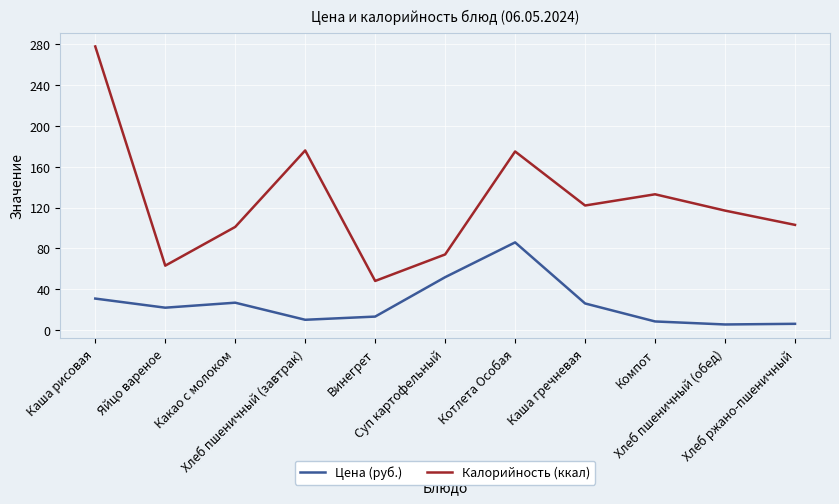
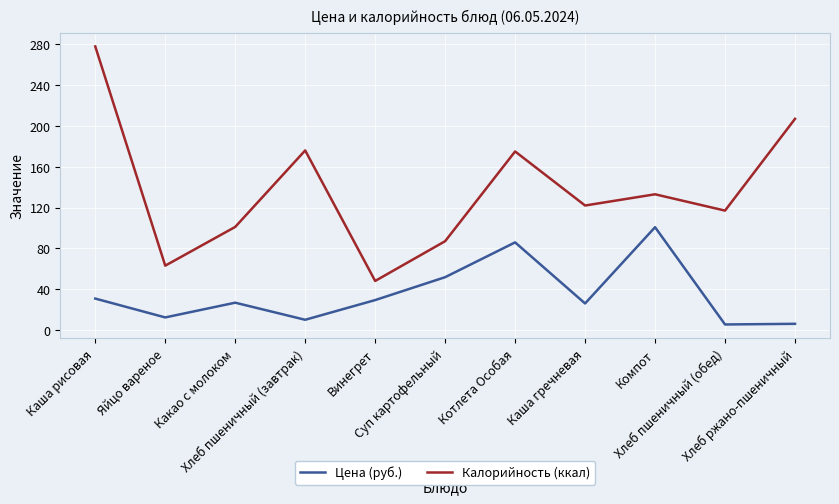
  {
    "Цена (руб.)": {
      "Каша рисовая": 31,
-     "Яйцо вареное": 22,
+     "Яйцо вареное": 12,
      "Какао с молоком": 27,
      "Хлеб пшеничный (завтрак)": 10,
-     "Винегрет": 13,
+     "Винегрет": 29,
      "Суп картофельный": 52,
      "Котлета Особая": 86,
      "Каша гречневая": 26,
-     "Компот": 8,
+     "Компот": 101,
      "Хлеб пшеничный (обед)": 5,
      "Хлеб ржано-пшеничный": 6
    },
    "Калорийность (ккал)": {
      "Каша рисовая": 278,
      "Яйцо вареное": 63,
      "Какао с молоком": 101,
      "Хлеб пшеничный (завтрак)": 176,
      "Винегрет": 48,
-     "Суп картофельный": 74,
+     "Суп картофельный": 87,
      "Котлета Особая": 175,
      "Каша гречневая": 122,
      "Компот": 133,
      "Хлеб пшеничный (обед)": 117,
-     "Хлеб ржано-пшеничный": 103
+     "Хлеб ржано-пшеничный": 207
    }
  }
